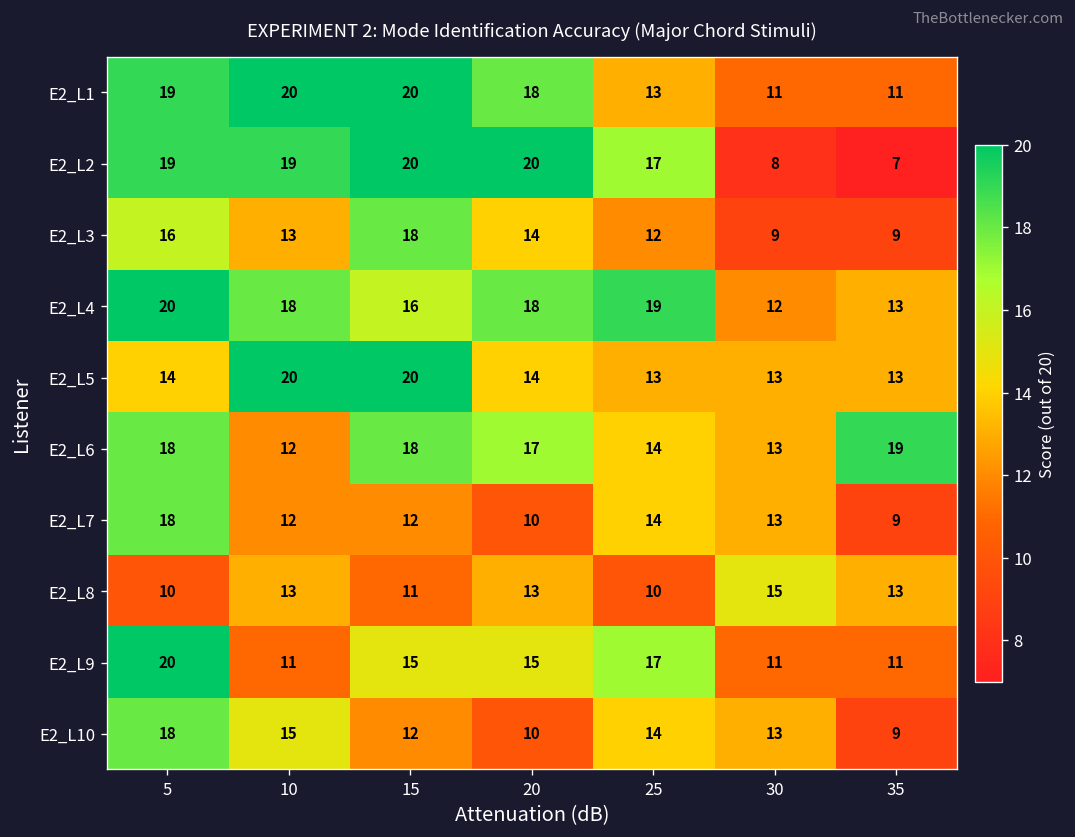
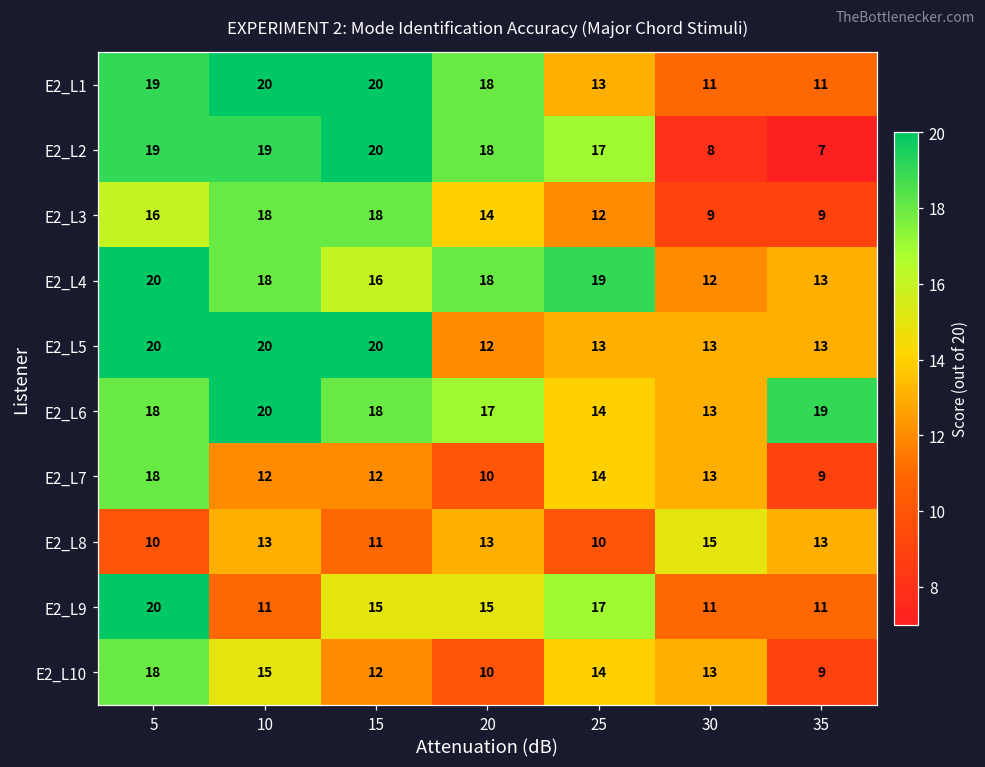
  {
    "E2_L1": {
      "5": 19,
      "10": 20,
      "15": 20,
      "20": 18,
      "25": 13,
      "30": 11,
      "35": 11
    },
    "E2_L2": {
      "5": 19,
      "10": 19,
      "15": 20,
-     "20": 20,
+     "20": 18,
      "25": 17,
      "30": 8,
      "35": 7
    },
    "E2_L3": {
      "5": 16,
-     "10": 13,
+     "10": 18,
      "15": 18,
      "20": 14,
      "25": 12,
      "30": 9,
      "35": 9
    },
    "E2_L4": {
      "5": 20,
      "10": 18,
      "15": 16,
      "20": 18,
      "25": 19,
      "30": 12,
      "35": 13
    },
    "E2_L5": {
-     "5": 14,
+     "5": 20,
      "10": 20,
      "15": 20,
-     "20": 14,
+     "20": 12,
      "25": 13,
      "30": 13,
      "35": 13
    },
    "E2_L6": {
      "5": 18,
-     "10": 12,
+     "10": 20,
      "15": 18,
      "20": 17,
      "25": 14,
      "30": 13,
      "35": 19
    },
    "E2_L7": {
      "5": 18,
      "10": 12,
      "15": 12,
      "20": 10,
      "25": 14,
      "30": 13,
      "35": 9
    },
    "E2_L8": {
      "5": 10,
      "10": 13,
      "15": 11,
      "20": 13,
      "25": 10,
      "30": 15,
      "35": 13
    },
    "E2_L9": {
      "5": 20,
      "10": 11,
      "15": 15,
      "20": 15,
      "25": 17,
      "30": 11,
      "35": 11
    },
    "E2_L10": {
      "5": 18,
      "10": 15,
      "15": 12,
      "20": 10,
      "25": 14,
      "30": 13,
      "35": 9
    }
  }
